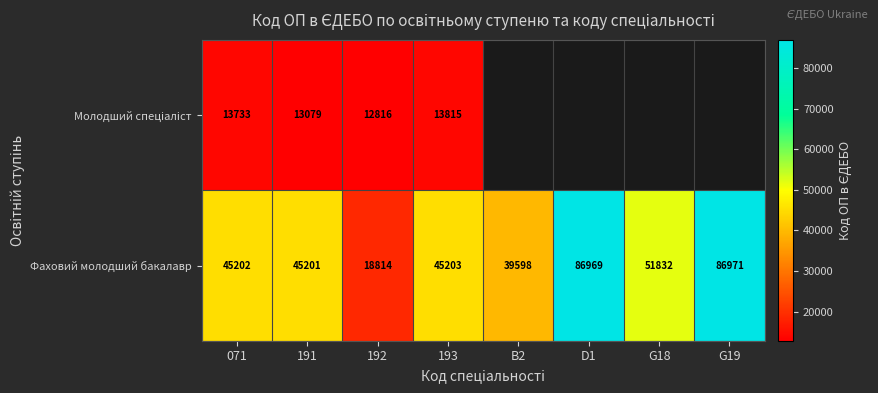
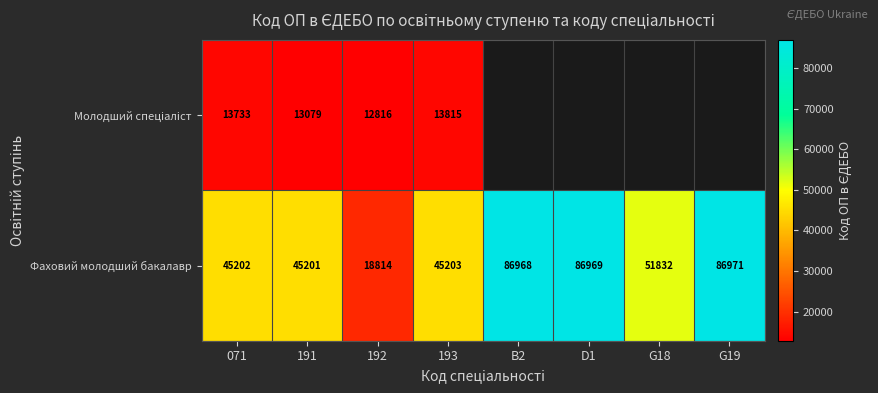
  {
    "Молодший спеціаліст": {
      "071": 13733,
      "191": 13079,
      "192": 12816,
      "193": 13815
    },
    "Фаховий молодший бакалавр": {
      "071": 45202,
      "191": 45201,
      "192": 18814,
      "193": 45203,
-     "B2": 39598,
+     "B2": 86968,
      "D1": 86969,
      "G18": 51832,
      "G19": 86971
    }
  }
